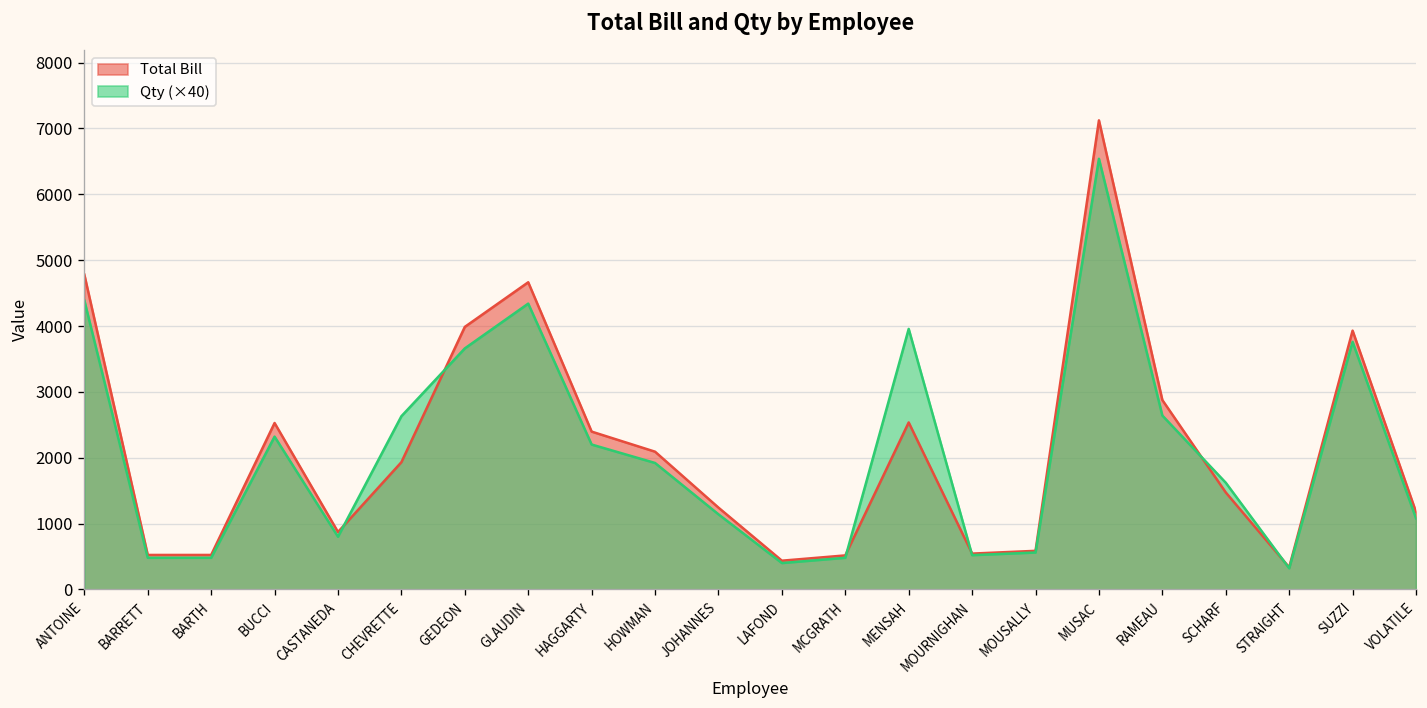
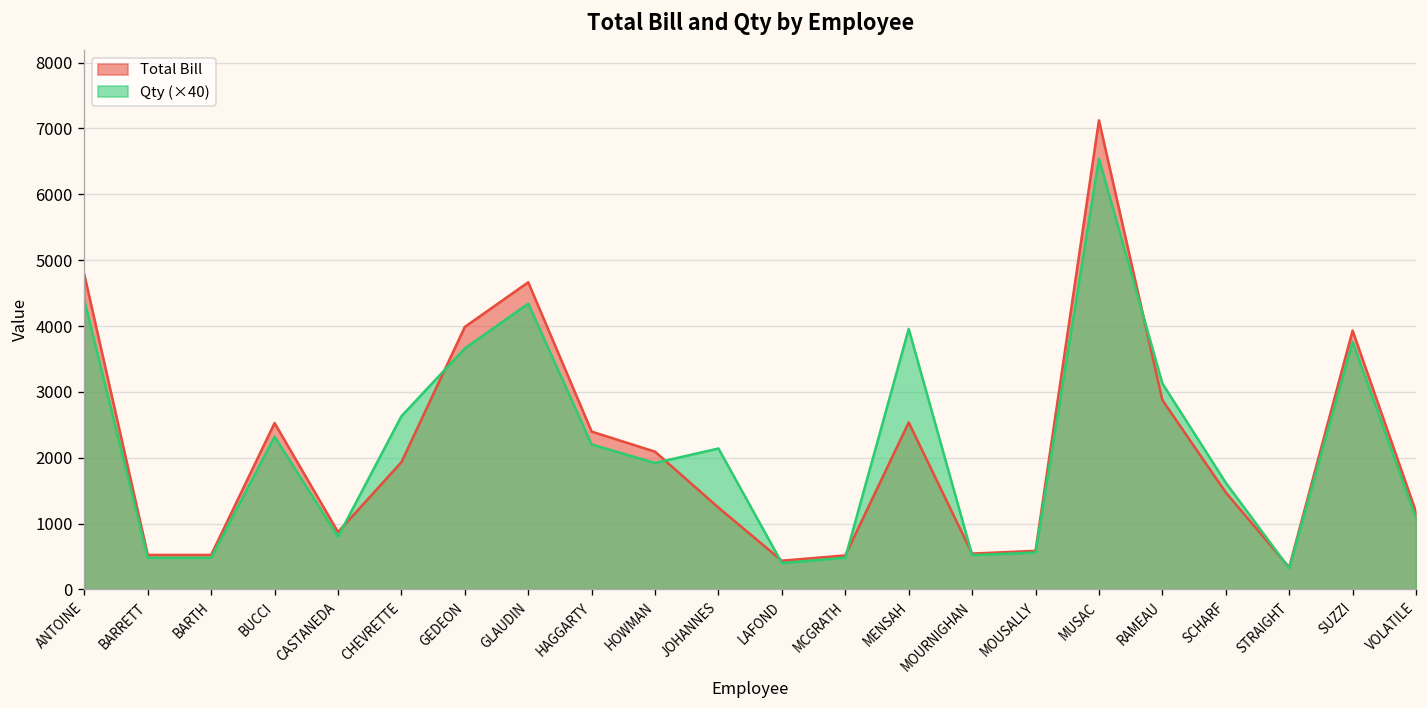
  {
    "Total Bill": {
      "ANTOINE": 4800,
      "BUCCI": 2500,
      "CASTANEDA": 900,
      "CHEVRETTE": 1900,
      "GEDEON": 4000,
      "GLAUDIN": 4700,
      "HAGGARTY": 2400,
      "HOWMAN": 2100,
      "JOHANNES": 1200,
      "MENSAH": 2500,
      "MUSAC": 7100,
      "RAMEAU": 2900,
      "SCHARF": 1500,
      "SUZZI": 3900,
      "VOLATILE": 1200
    },
    "Qty (×40)": {
      "ANTOINE": 4400,
      "BUCCI": 2300,
      "CASTANEDA": 800,
      "CHEVRETTE": 2600,
      "GEDEON": 3700,
      "GLAUDIN": 4300,
      "HAGGARTY": 2200,
      "HOWMAN": 1900,
-     "JOHANNES": 1100,
+     "JOHANNES": 2100,
      "MENSAH": 4000,
      "MUSAC": 6500,
-     "RAMEAU": 2600,
+     "RAMEAU": 3100,
      "SCHARF": 1600,
      "SUZZI": 3800,
      "VOLATILE": 1100
    }
  }
